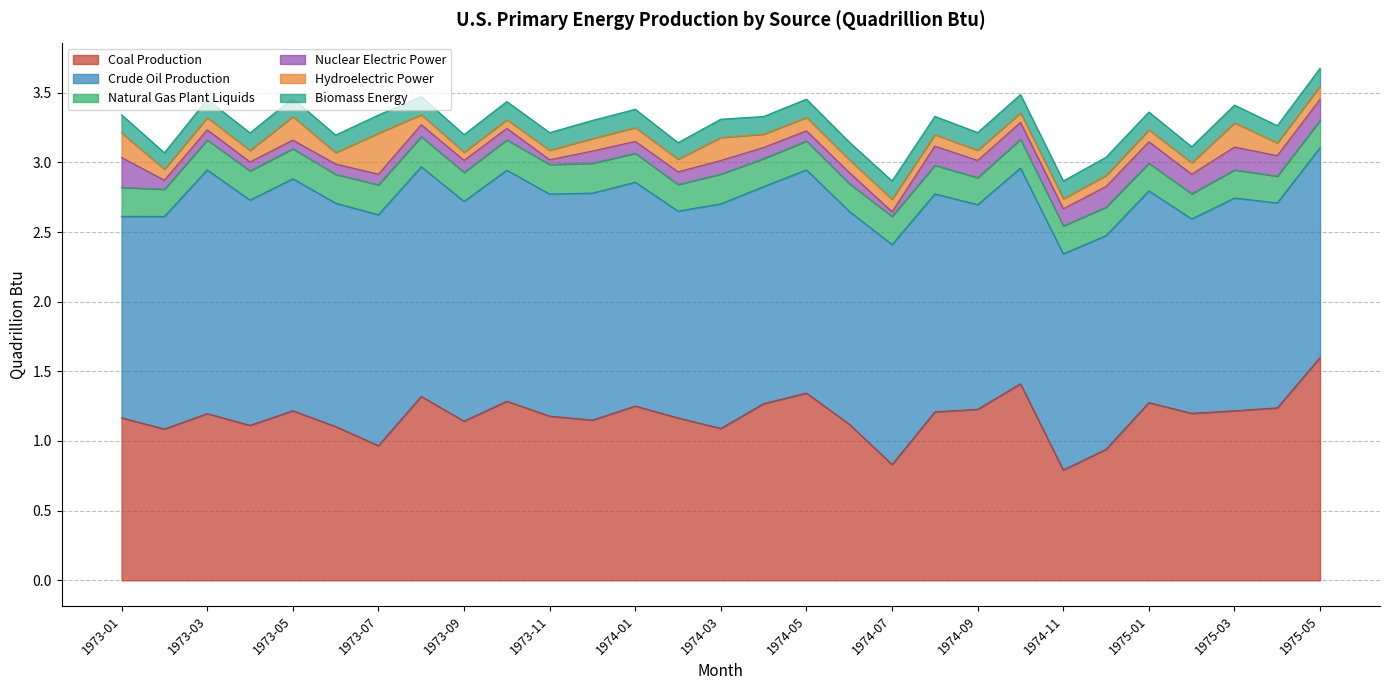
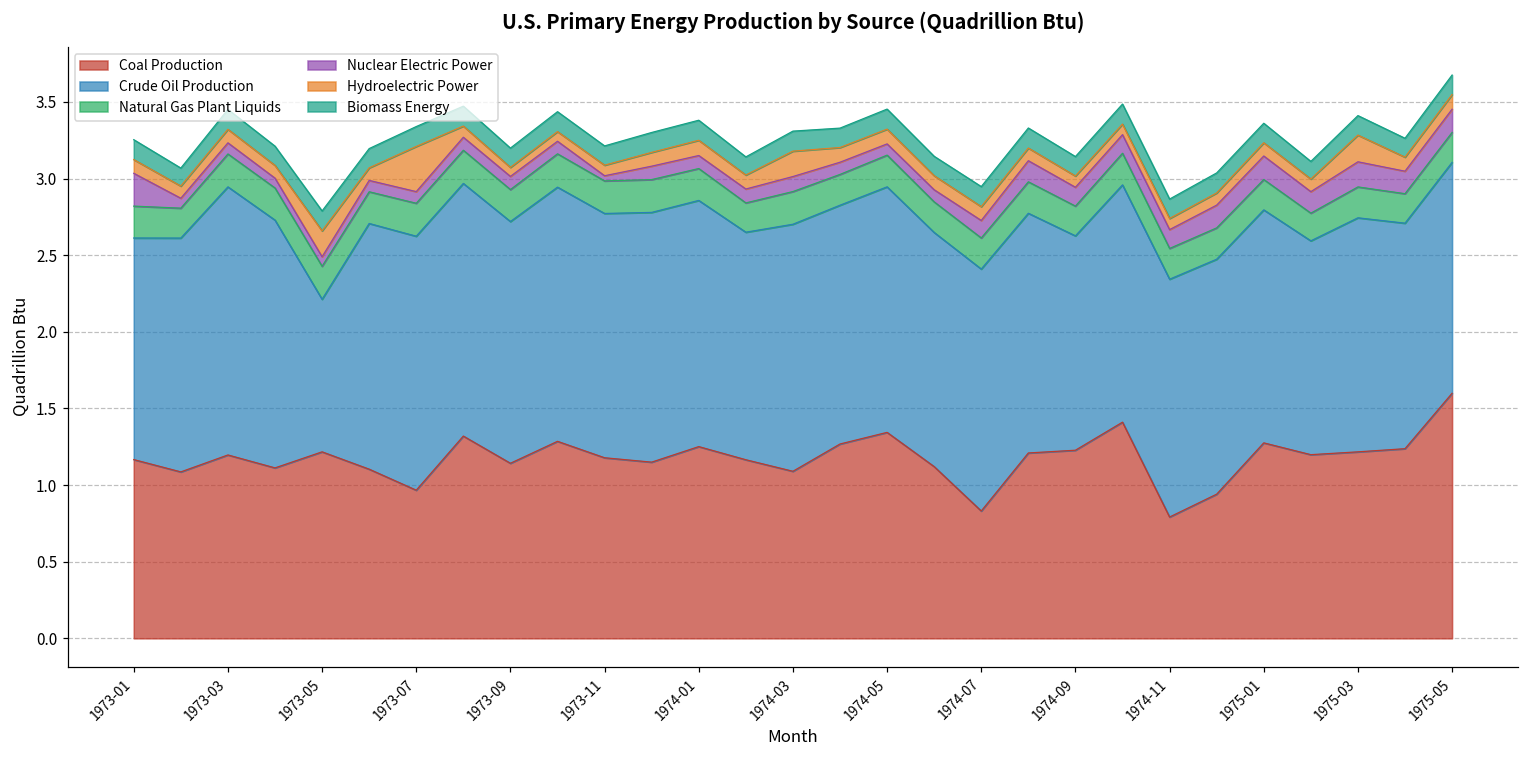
  {
    "Coal Production": {
      "1973-01": 1.17,
      "1973-03": 1.20,
      "1973-05": 1.22,
      "1973-07": 0.97,
      "1973-09": 1.14,
      "1973-11": 1.18,
      "1974-01": 1.25,
      "1974-03": 1.09,
      "1974-05": 1.34,
      "1974-07": 0.83,
      "1974-09": 1.23,
      "1974-11": 0.79,
      "1975-01": 1.28,
      "1975-03": 1.22,
      "1975-05": 1.60
    },
    "Crude Oil Production": {
      "1973-01": 1.45,
      "1973-03": 1.75,
-     "1973-05": 1.67,
+     "1973-05": 1.00,
      "1973-07": 1.66,
      "1973-09": 1.58,
      "1973-11": 1.59,
      "1974-01": 1.61,
      "1974-03": 1.61,
      "1974-05": 1.60,
      "1974-07": 1.58,
-     "1974-09": 1.47,
+     "1974-09": 1.40,
      "1974-11": 1.55,
      "1975-01": 1.52,
      "1975-03": 1.53,
      "1975-05": 1.51
    },
    "Nuclear Electric Power": {
      "1973-01": 0.21,
      "1973-03": 0.07,
      "1973-05": 0.06,
      "1973-07": 0.08,
      "1973-09": 0.09,
      "1973-11": 0.03,
      "1974-01": 0.08,
      "1974-03": 0.10,
      "1974-05": 0.07,
-     "1974-07": 0.03,
+     "1974-07": 0.11,
      "1974-09": 0.12,
      "1974-11": 0.12,
      "1975-01": 0.15,
      "1975-03": 0.16,
      "1975-05": 0.15
    },
    "Hydroelectric Power": {
-     "1973-01": 0.18,
+     "1973-01": 0.09,
      "1973-03": 0.09,
      "1973-05": 0.17,
      "1973-07": 0.29,
      "1973-09": 0.06,
      "1973-11": 0.07,
      "1974-01": 0.10,
      "1974-03": 0.17,
      "1974-05": 0.10,
      "1974-07": 0.09,
      "1974-09": 0.07,
      "1974-11": 0.07,
      "1975-01": 0.09,
      "1975-03": 0.17,
      "1975-05": 0.10
    }
  }
